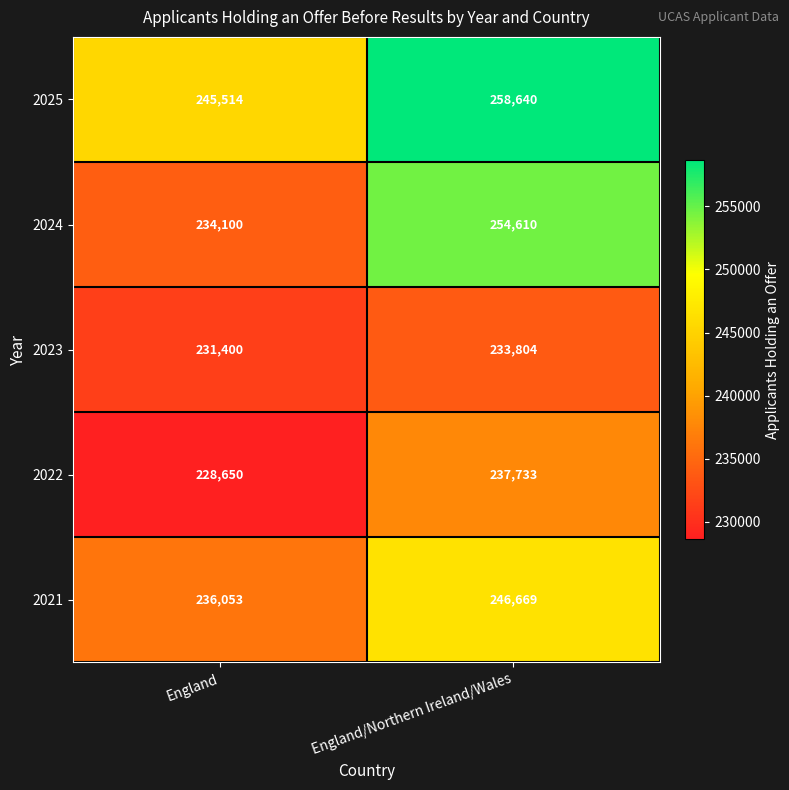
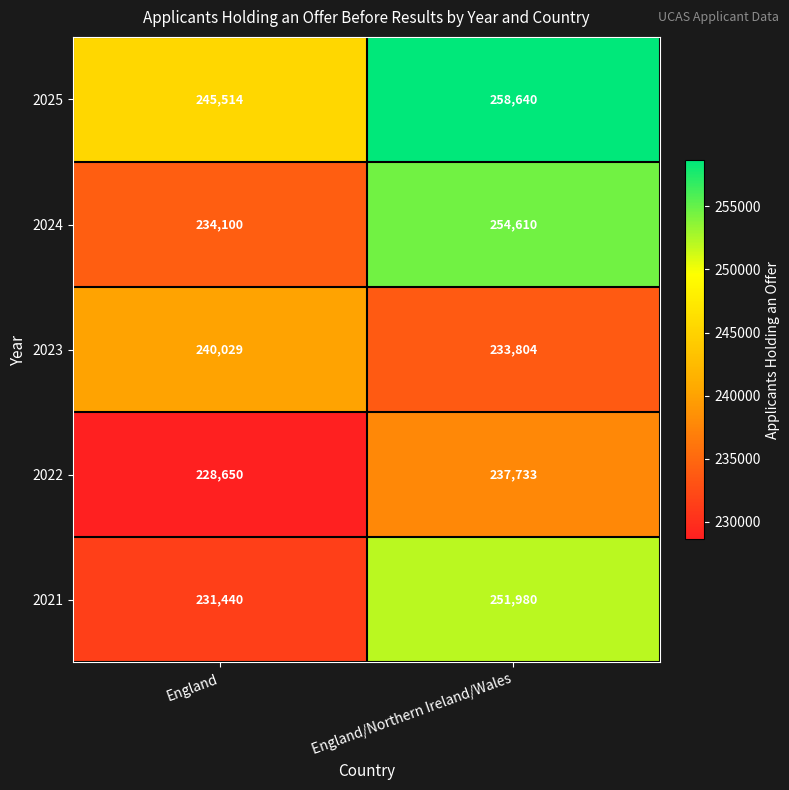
  {
    "2025": {
      "England": "245,514",
      "England/Northern Ireland/Wales": "258,640"
    },
    "2024": {
      "England": "234,100",
      "England/Northern Ireland/Wales": "254,610"
    },
    "2023": {
-     "England": "231,400",
+     "England": "240,029",
      "England/Northern Ireland/Wales": "233,804"
    },
    "2022": {
      "England": "228,650",
      "England/Northern Ireland/Wales": "237,733"
    },
    "2021": {
-     "England": "236,053",
-     "England/Northern Ireland/Wales": "246,669"
+     "England": "231,440",
+     "England/Northern Ireland/Wales": "251,980"
    }
  }
